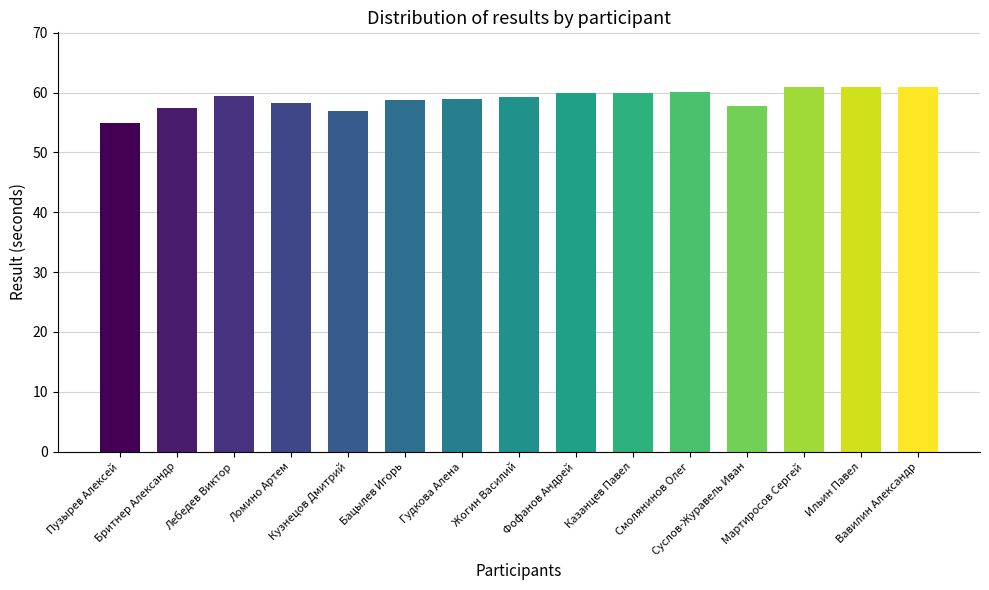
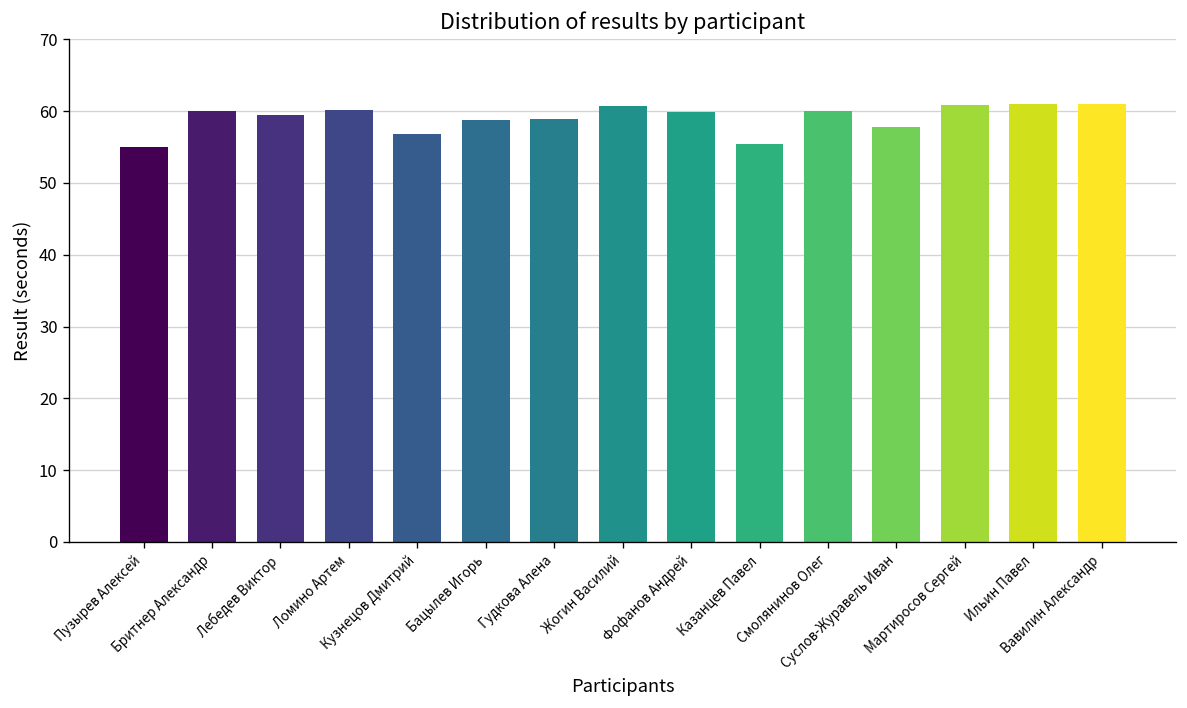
  {
    "Пузырев Алексей": 55,
-   "Бритнер Александр": 57,
+   "Бритнер Александр": 60,
    "Лебедев Виктор": 59,
-   "Ломино Артем": 58,
+   "Ломино Артем": 60,
    "Кузнецов Дмитрий": 57,
    "Бацылев Игорь": 59,
    "Гудкова Алена": 59,
-   "Жогин Василий": 59,
+   "Жогин Василий": 61,
    "Фофанов Андрей": 60,
-   "Казанцев Павел": 60,
+   "Казанцев Павел": 55,
    "Смолянинов Олег": 60,
    "Суслов-Журавель Иван": 58,
    "Мартиросов Сергей": 61,
    "Ильин Павел": 61,
    "Вавилин Александр": 61
  }
